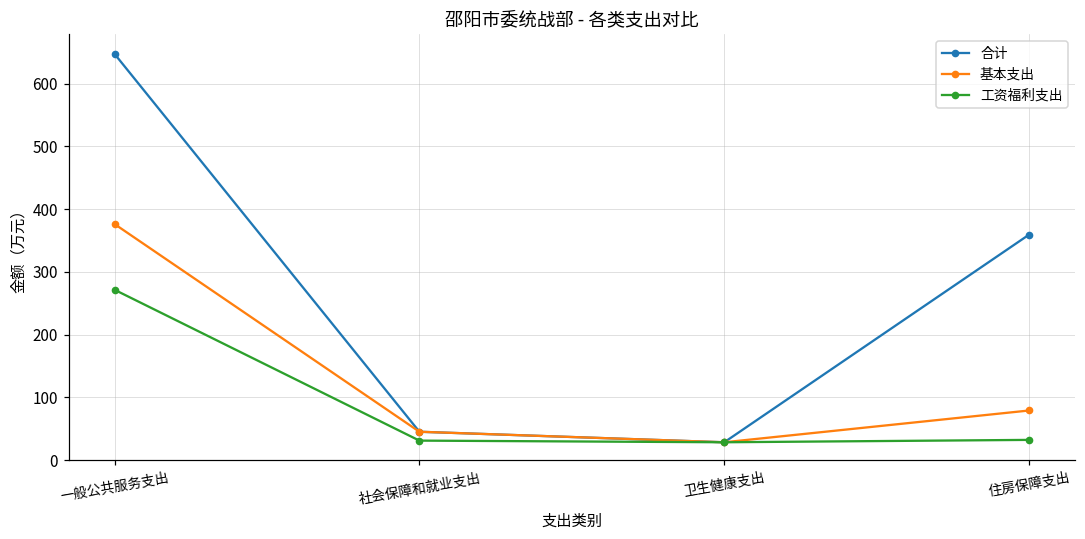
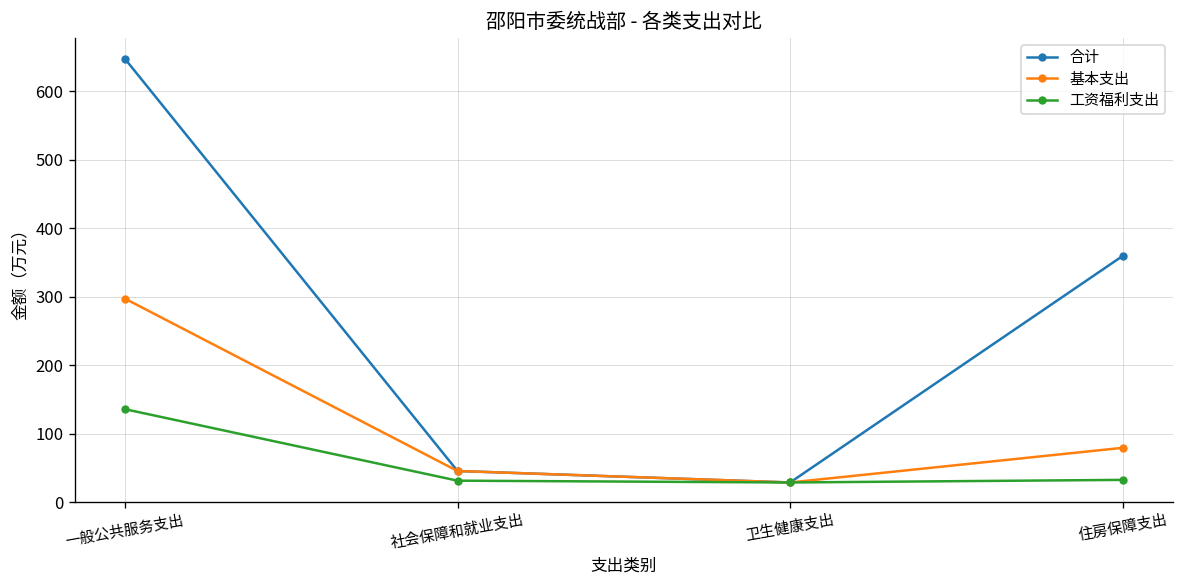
  {
    "合计": {
      "一般公共服务支出": 650,
      "住房保障支出": 360
    },
    "基本支出": {
-     "一般公共服务支出": 380,
+     "一般公共服务支出": 300,
      "住房保障支出": 80
    },
    "工资福利支出": {
-     "一般公共服务支出": 270,
+     "一般公共服务支出": 140,
      "社会保障和就业支出": 30,
      "住房保障支出": 30
    }
  }
